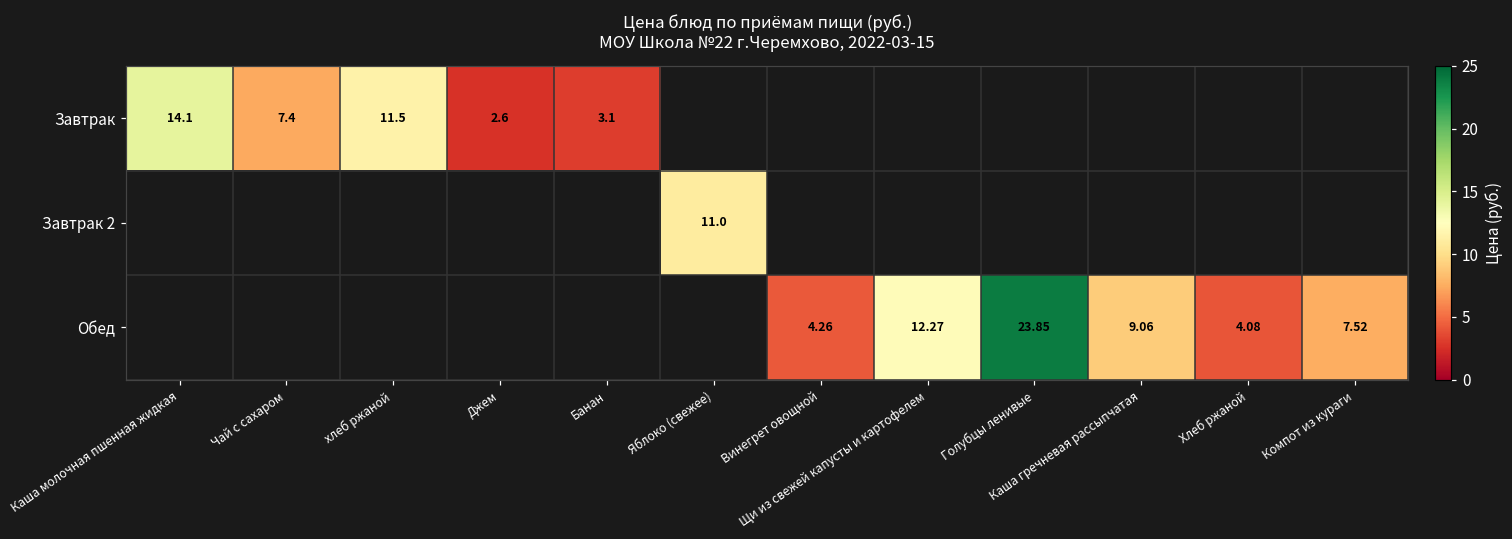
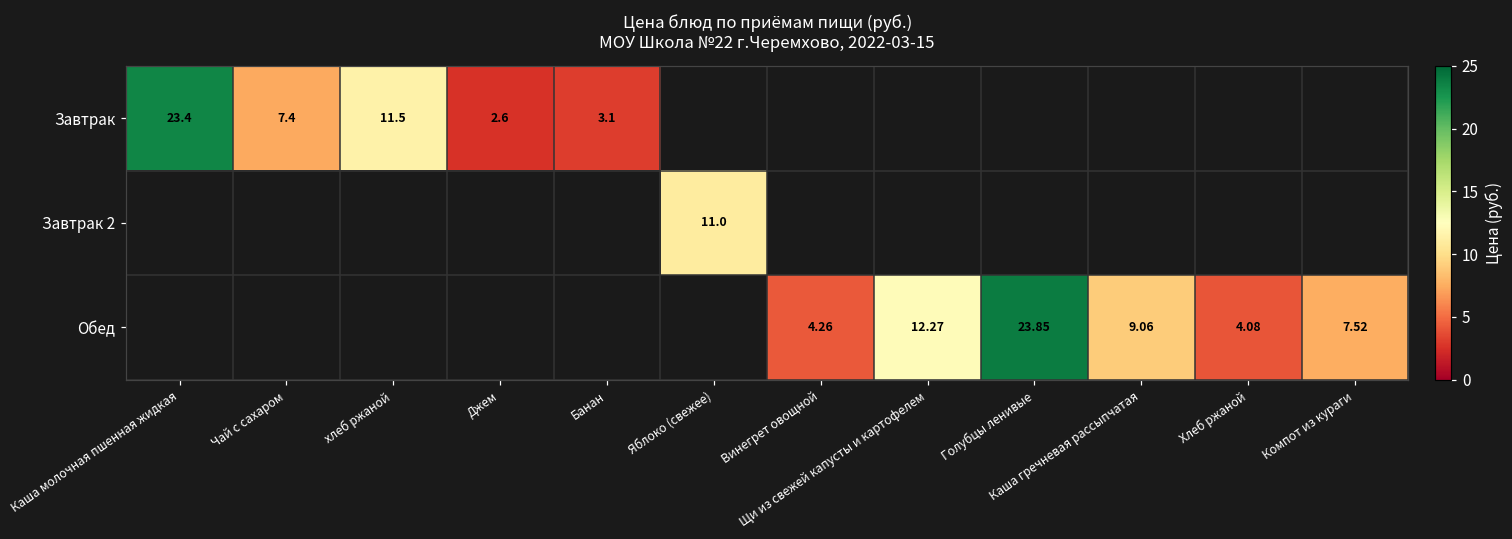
  {
    "Завтрак": {
-     "Каша молочная пшенная жидкая": 14.1,
+     "Каша молочная пшенная жидкая": 23.4,
      "Чай с сахаром": 7.4,
      "хлеб ржаной": 11.5,
      "Джем": 2.6,
      "Банан": 3.1
    },
    "Завтрак 2": {
      "Яблоко (свежее)": 11.0
    },
    "Обед": {
      "Винегрет овощной": 4.26,
      "Щи из свежей капусты и картофелем": 12.27,
      "Голубцы ленивые": 23.85,
      "Каша гречневая рассыпчатая": 9.06,
      "Хлеб ржаной": 4.08,
      "Компот из кураги": 7.52
    }
  }
